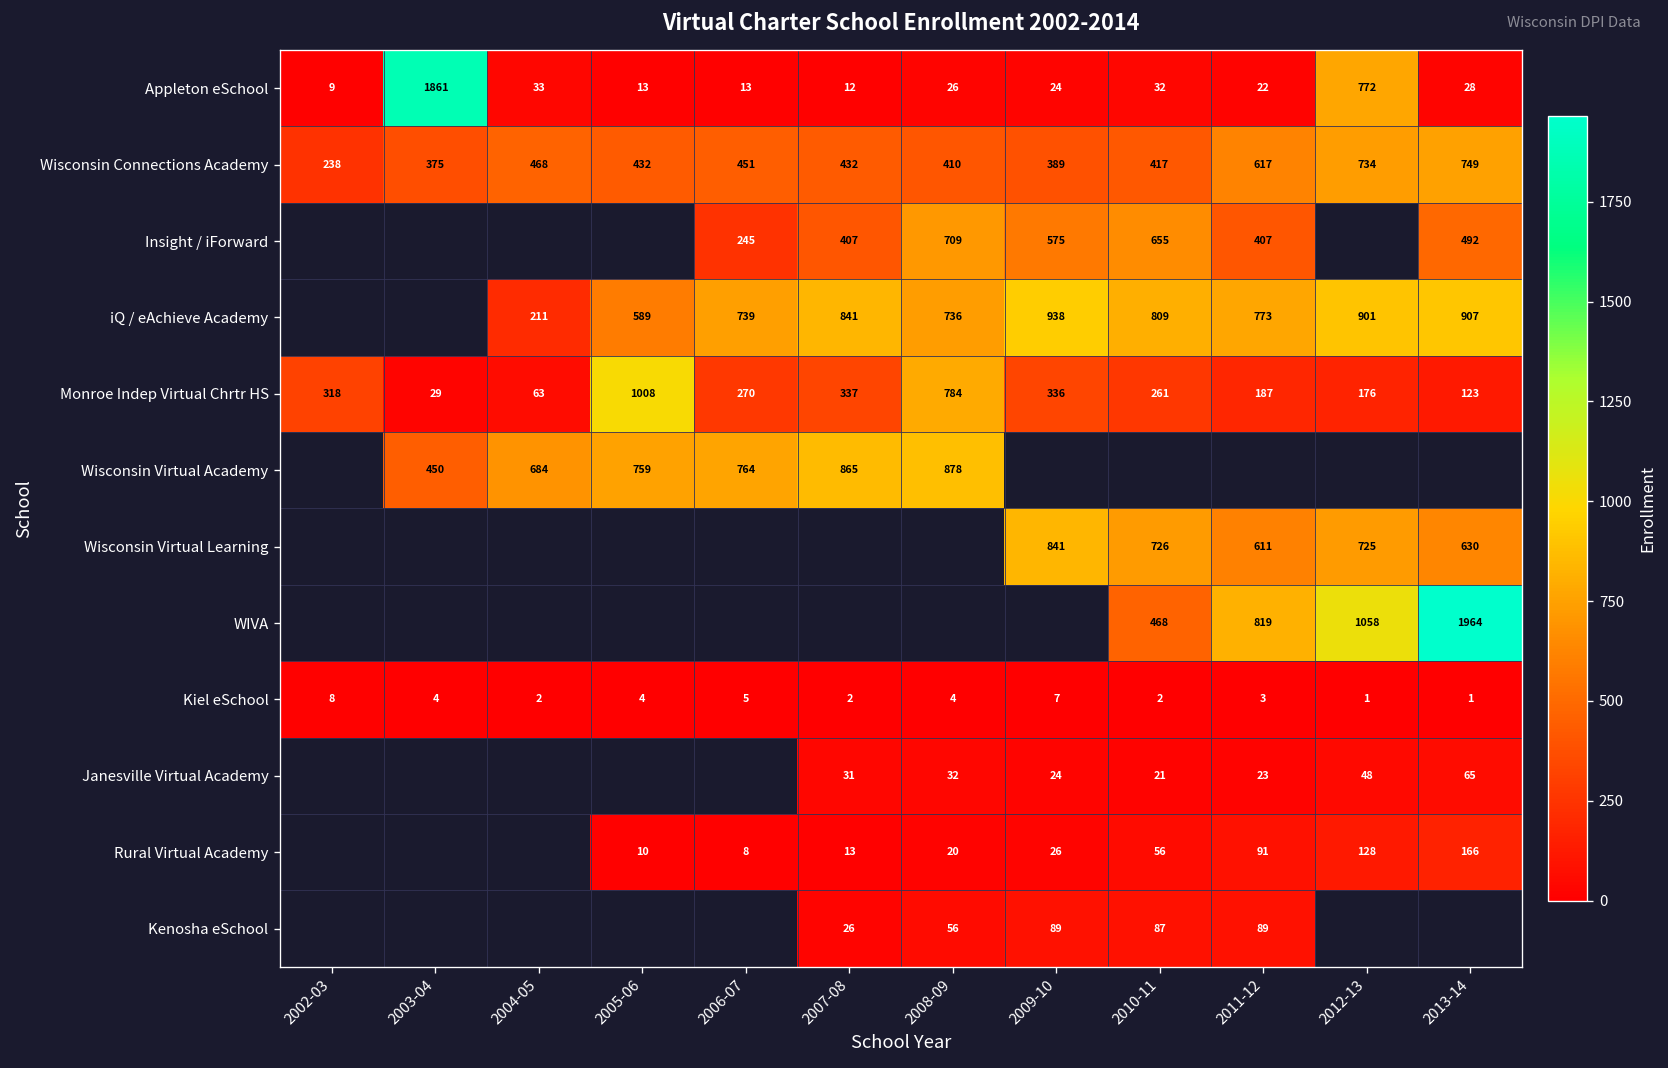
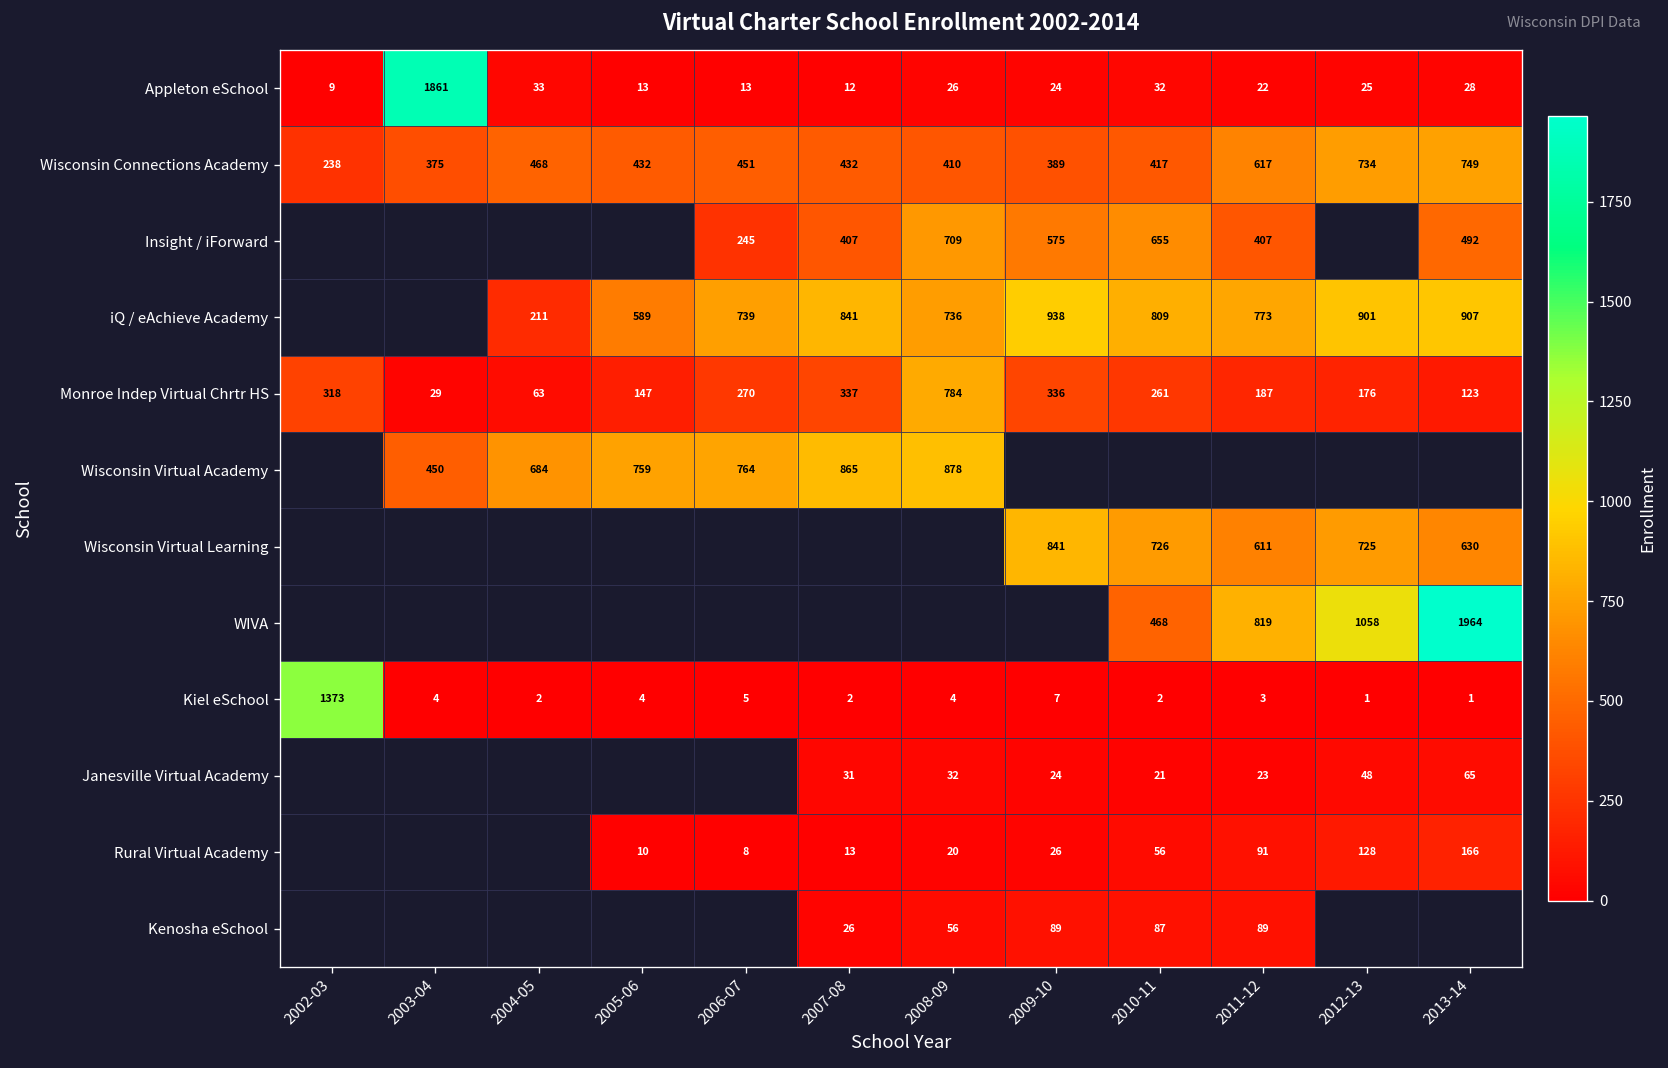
  {
    "Appleton eSchool": {
      "2002-03": 9,
      "2003-04": 1861,
      "2004-05": 33,
      "2005-06": 13,
      "2006-07": 13,
      "2007-08": 12,
      "2008-09": 26,
      "2009-10": 24,
      "2010-11": 32,
      "2011-12": 22,
-     "2012-13": 772,
+     "2012-13": 25,
      "2013-14": 28
    },
    "Wisconsin Connections Academy": {
      "2002-03": 238,
      "2003-04": 375,
      "2004-05": 468,
      "2005-06": 432,
      "2006-07": 451,
      "2007-08": 432,
      "2008-09": 410,
      "2009-10": 389,
      "2010-11": 417,
      "2011-12": 617,
      "2012-13": 734,
      "2013-14": 749
    },
    "Insight / iForward": {
      "2006-07": 245,
      "2007-08": 407,
      "2008-09": 709,
      "2009-10": 575,
      "2010-11": 655,
      "2011-12": 407,
      "2013-14": 492
    },
    "iQ / eAchieve Academy": {
      "2004-05": 211,
      "2005-06": 589,
      "2006-07": 739,
      "2007-08": 841,
      "2008-09": 736,
      "2009-10": 938,
      "2010-11": 809,
      "2011-12": 773,
      "2012-13": 901,
      "2013-14": 907
    },
    "Monroe Indep Virtual Chrtr HS": {
      "2002-03": 318,
      "2003-04": 29,
      "2004-05": 63,
-     "2005-06": 1008,
+     "2005-06": 147,
      "2006-07": 270,
      "2007-08": 337,
      "2008-09": 784,
      "2009-10": 336,
      "2010-11": 261,
      "2011-12": 187,
      "2012-13": 176,
      "2013-14": 123
    },
    "Wisconsin Virtual Academy": {
      "2003-04": 450,
      "2004-05": 684,
      "2005-06": 759,
      "2006-07": 764,
      "2007-08": 865,
      "2008-09": 878
    },
    "Wisconsin Virtual Learning": {
      "2009-10": 841,
      "2010-11": 726,
      "2011-12": 611,
      "2012-13": 725,
      "2013-14": 630
    },
    "WIVA": {
      "2010-11": 468,
      "2011-12": 819,
      "2012-13": 1058,
      "2013-14": 1964
    },
    "Kiel eSchool": {
-     "2002-03": 8,
+     "2002-03": 1373,
      "2003-04": 4,
      "2004-05": 2,
      "2005-06": 4,
      "2006-07": 5,
      "2007-08": 2,
      "2008-09": 4,
      "2009-10": 7,
      "2010-11": 2,
      "2011-12": 3,
      "2012-13": 1,
      "2013-14": 1
    },
    "Janesville Virtual Academy": {
      "2007-08": 31,
      "2008-09": 32,
      "2009-10": 24,
      "2010-11": 21,
      "2011-12": 23,
      "2012-13": 48,
      "2013-14": 65
    },
    "Rural Virtual Academy": {
      "2005-06": 10,
      "2006-07": 8,
      "2007-08": 13,
      "2008-09": 20,
      "2009-10": 26,
      "2010-11": 56,
      "2011-12": 91,
      "2012-13": 128,
      "2013-14": 166
    },
    "Kenosha eSchool": {
      "2007-08": 26,
      "2008-09": 56,
      "2009-10": 89,
      "2010-11": 87,
      "2011-12": 89
    }
  }
